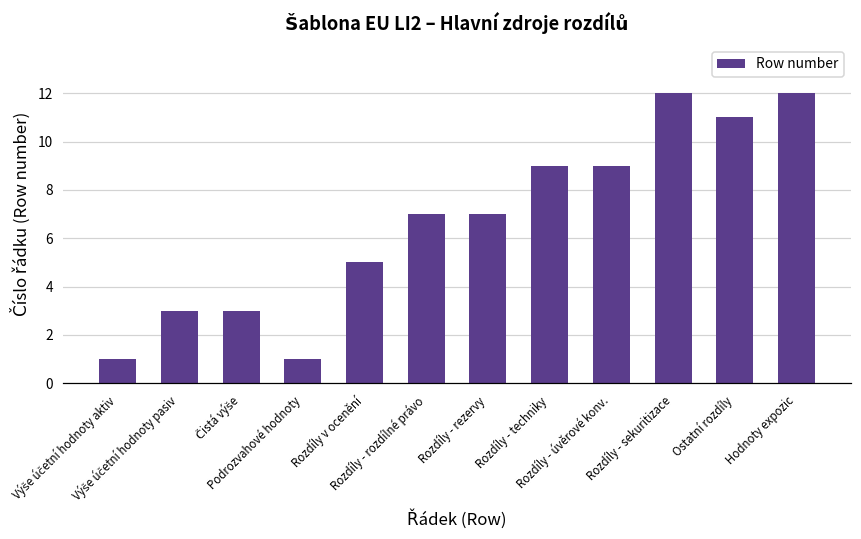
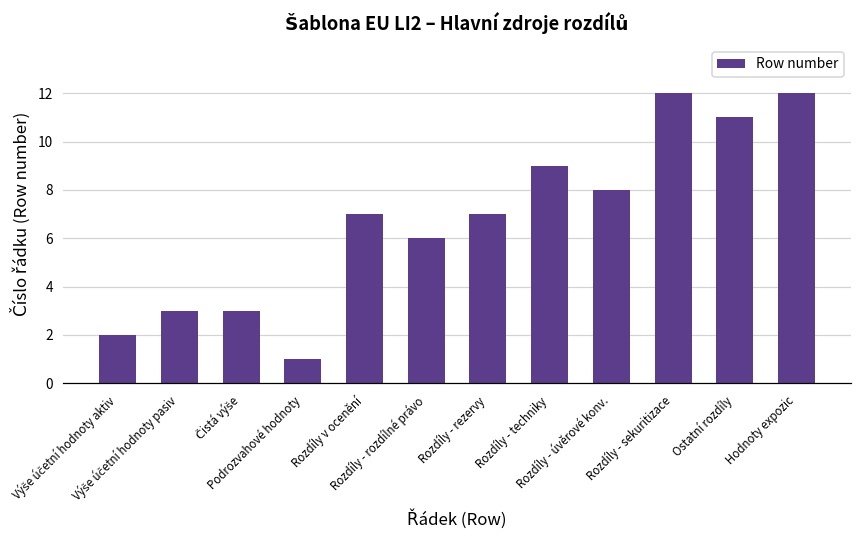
  {
-   "Výše účetní hodnoty aktiv": 1,
+   "Výše účetní hodnoty aktiv": 2,
    "Výše účetní hodnoty pasiv": 3,
    "Čistá výše": 3,
    "Podrozvahové hodnoty": 1,
-   "Rozdíly v ocenění": 5,
-   "Rozdíly - rozdílné právo": 7,
+   "Rozdíly v ocenění": 7,
+   "Rozdíly - rozdílné právo": 6,
    "Rozdíly - rezervy": 7,
    "Rozdíly - techniky": 9,
-   "Rozdíly - úvěrové konv.": 9,
+   "Rozdíly - úvěrové konv.": 8,
    "Rozdíly - sekuritizace": 12,
    "Ostatní rozdíly": 11,
    "Hodnoty expozic": 12
  }
